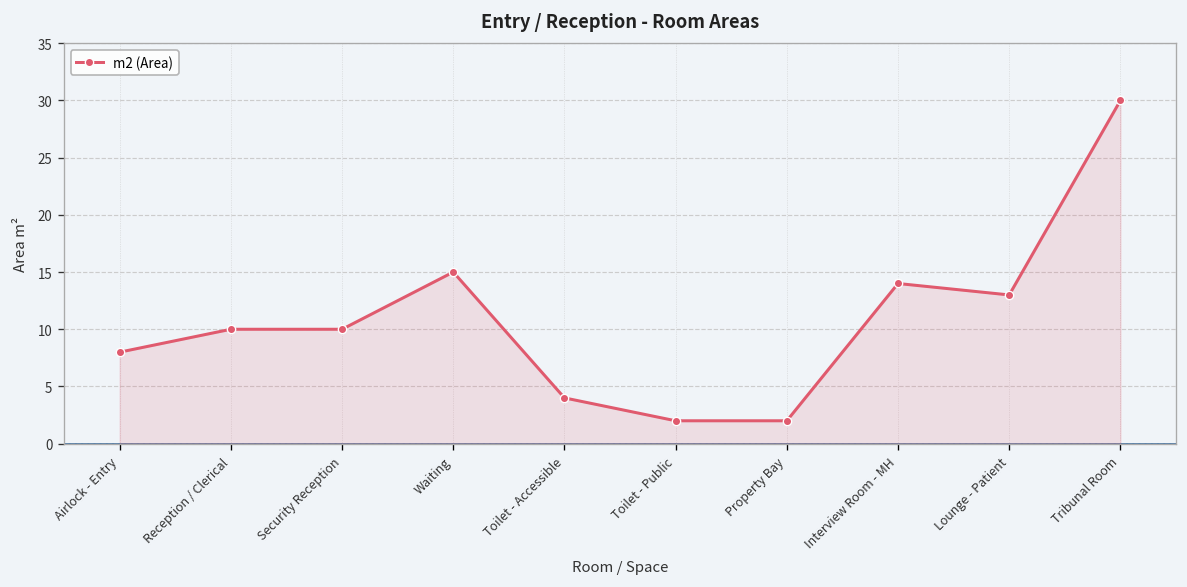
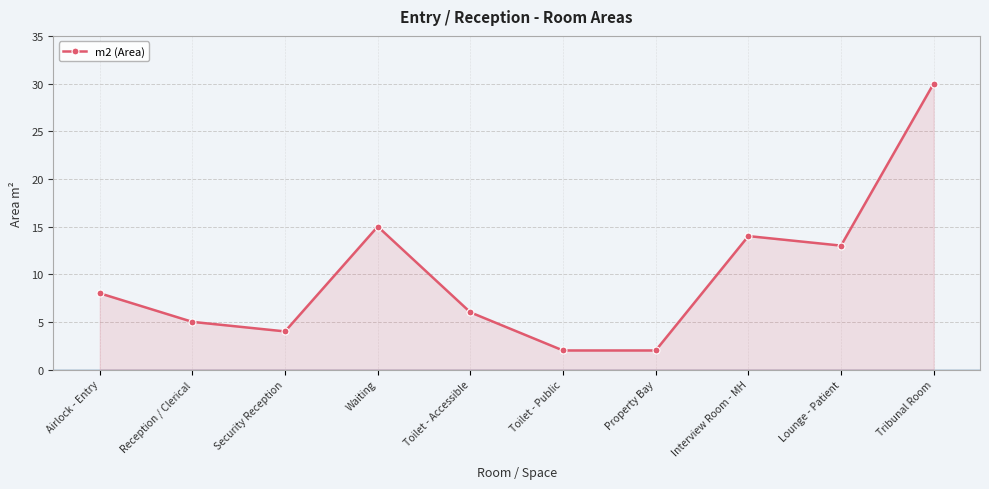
  {
    "Airlock - Entry": 8,
-   "Reception / Clerical": 10,
-   "Security Reception": 10,
+   "Reception / Clerical": 5,
+   "Security Reception": 4,
    "Waiting": 15,
-   "Toilet - Accessible": 4,
+   "Toilet - Accessible": 6,
    "Toilet - Public": 2,
    "Property Bay": 2,
    "Interview Room - MH": 14,
    "Lounge - Patient": 13,
    "Tribunal Room": 30
  }
